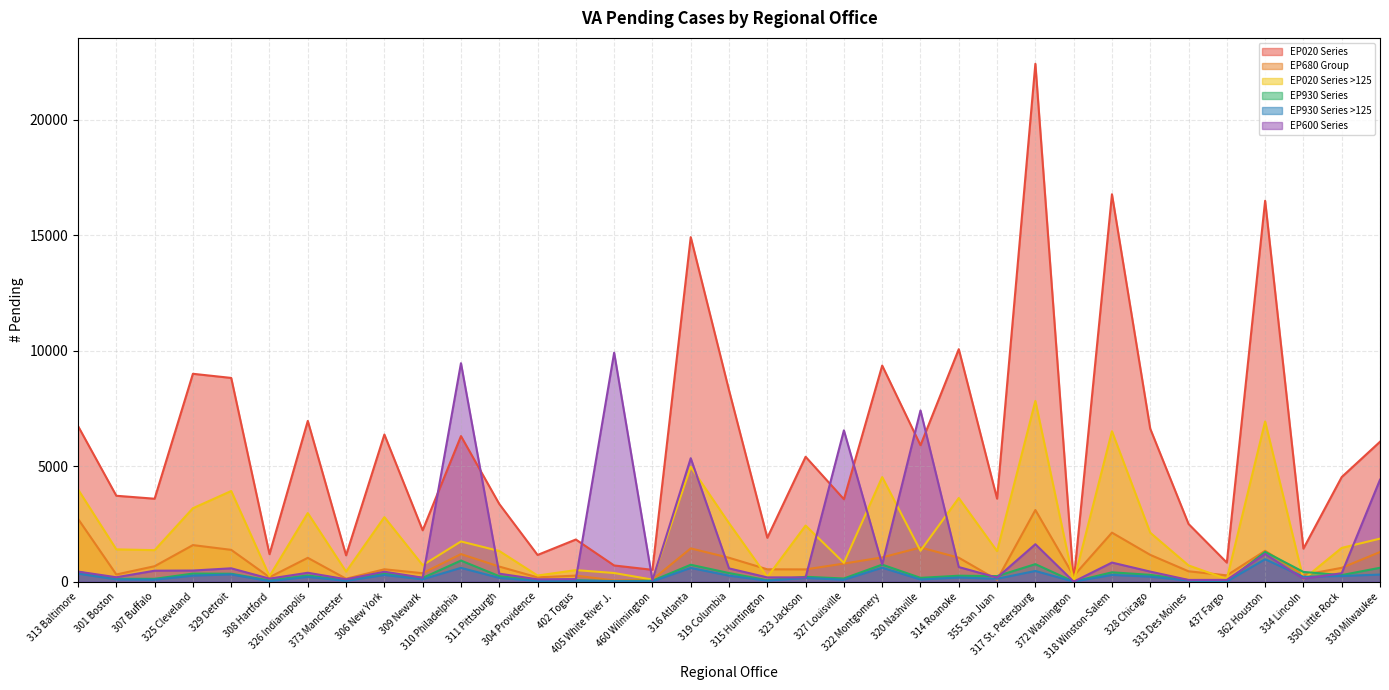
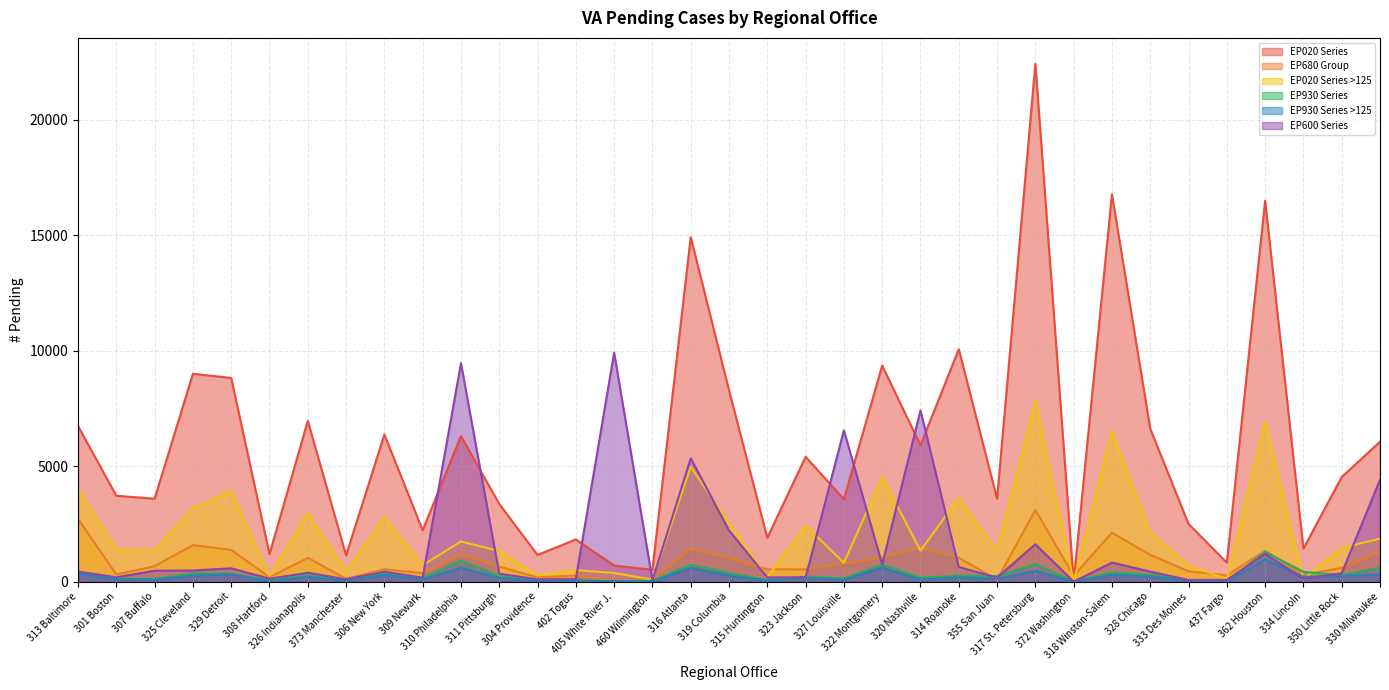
  {
    "EP930 Series": {
      "310 Philadelphia": 900,
      "316 Atlanta": 700,
      "319 Columbia": 400,
      "317 St. Petersburg": 800,
      "318 Winston-Salem": 400,
      "334 Lincoln": 400,
      "330 Milwaukee": 600
    },
    "EP930 Series >125": {
      "310 Philadelphia": 600,
      "316 Atlanta": 600,
      "319 Columbia": 300,
      "322 Montgomery": 600,
      "317 St. Petersburg": 500,
      "318 Winston-Salem": 300,
      "362 Houston": 1000,
      "330 Milwaukee": 300
    },
    "EP600 Series": {
      "307 Buffalo": 500,
      "325 Cleveland": 500,
      "329 Detroit": 600,
      "326 Indianapolis": 400,
      "310 Philadelphia": 9500,
      "405 White River J.": 9900,
      "316 Atlanta": 5300,
-     "319 Columbia": 600,
+     "319 Columbia": 2200,
      "327 Louisville": 6600,
      "320 Nashville": 7400,
      "314 Roanoke": 600,
      "317 St. Petersburg": 1600,
      "318 Winston-Salem": 800,
      "328 Chicago": 400,
      "330 Milwaukee": 4400
    }
  }
